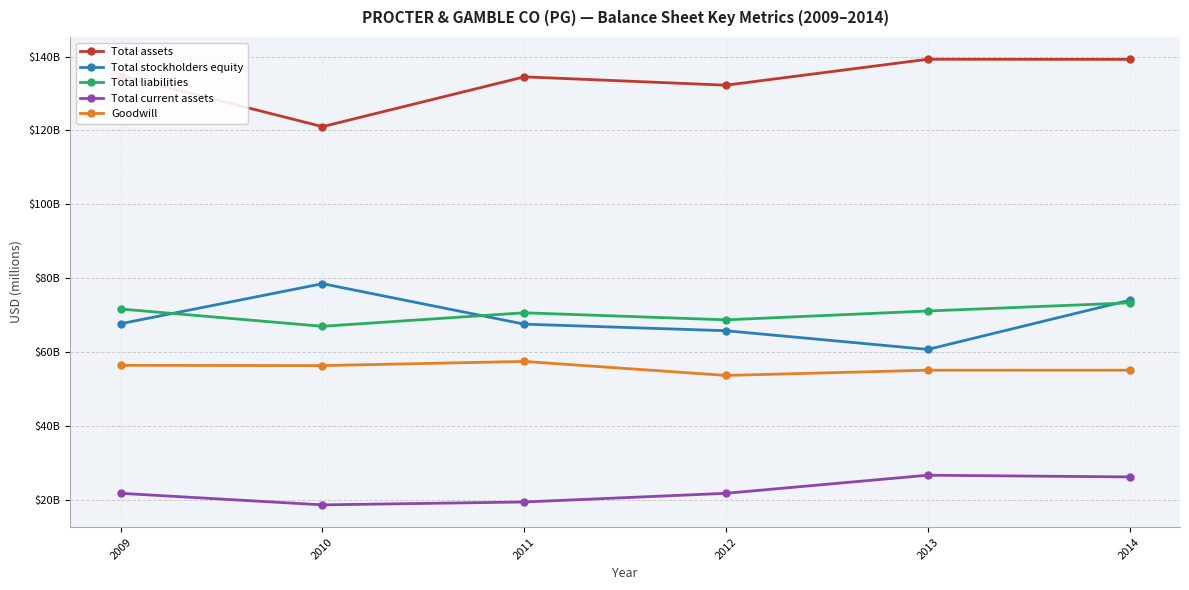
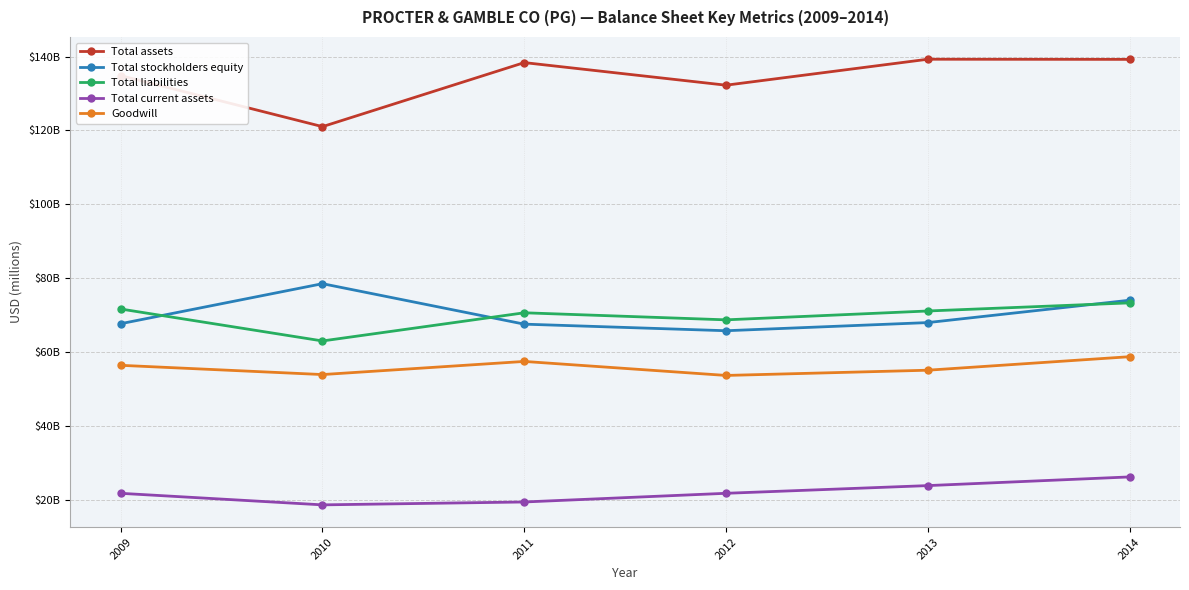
  {
    "Total assets": {
      "2010": "$121000000000",
-     "2011": "$134000000000",
+     "2011": "$138000000000",
      "2012": "$132000000000",
      "2013": "$139000000000",
      "2014": "$139000000000"
    },
    "Total stockholders equity": {
      "2009": "$68000000000",
      "2010": "$79000000000",
      "2011": "$68000000000",
      "2012": "$66000000000",
-     "2013": "$61000000000",
+     "2013": "$68000000000",
      "2014": "$74000000000"
    },
    "Total liabilities": {
      "2009": "$72000000000",
-     "2010": "$67000000000",
+     "2010": "$63000000000",
      "2011": "$71000000000",
      "2012": "$69000000000",
      "2013": "$71000000000",
      "2014": "$73000000000"
    },
    "Total current assets": {
      "2009": "$22000000000",
      "2010": "$19000000000",
      "2011": "$20000000000",
      "2012": "$22000000000",
-     "2013": "$27000000000",
+     "2013": "$24000000000",
      "2014": "$26000000000"
    },
    "Goodwill": {
      "2009": "$57000000000",
-     "2010": "$56000000000",
+     "2010": "$54000000000",
      "2011": "$58000000000",
      "2012": "$54000000000",
      "2013": "$55000000000",
-     "2014": "$55000000000"
+     "2014": "$59000000000"
    }
  }
